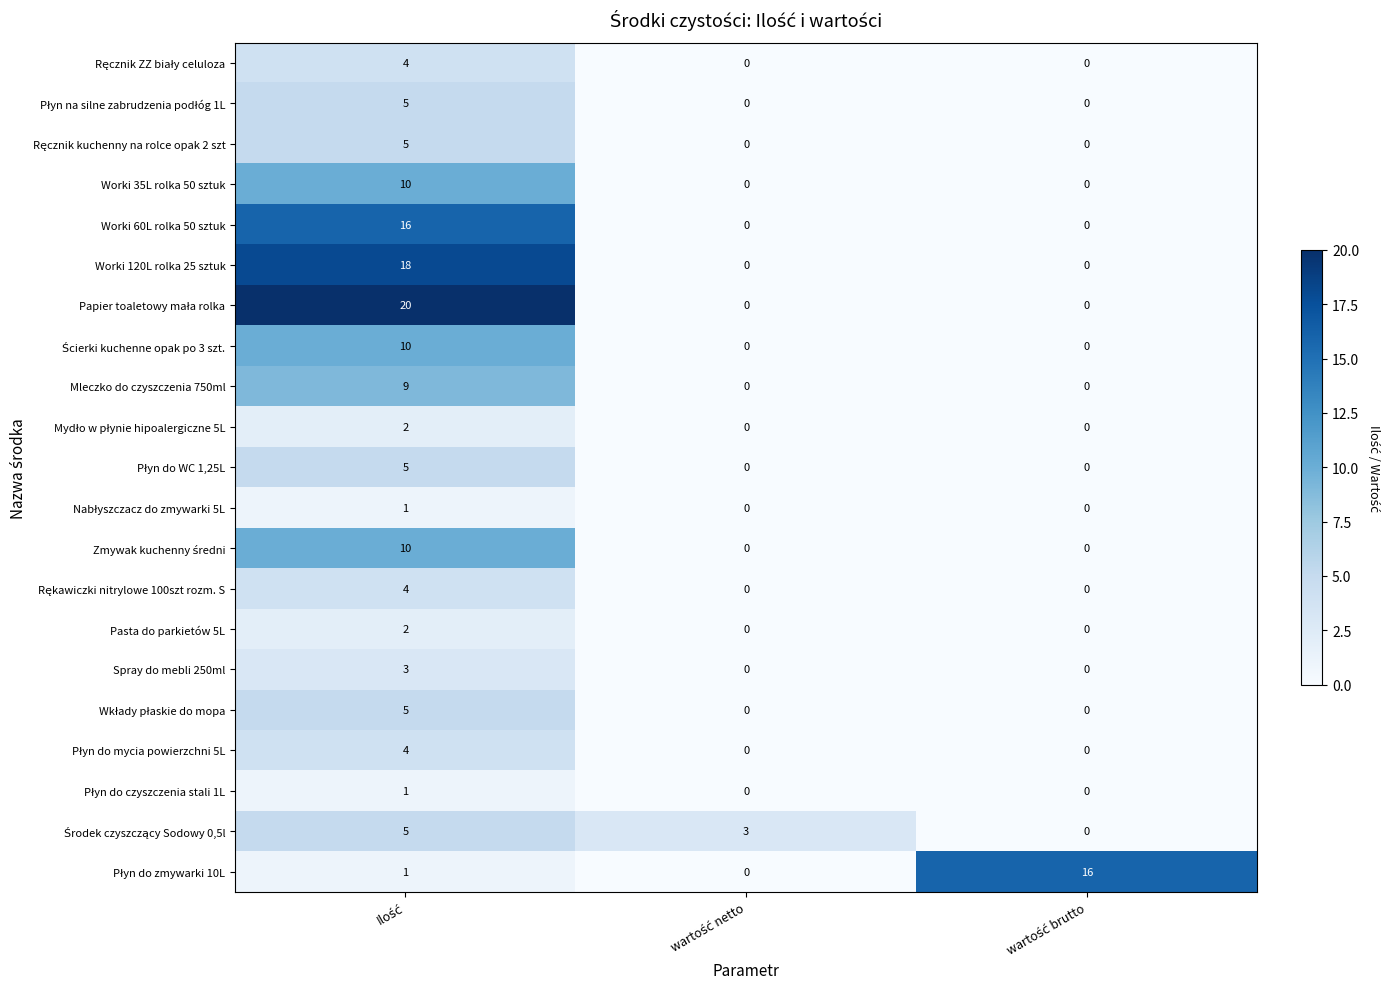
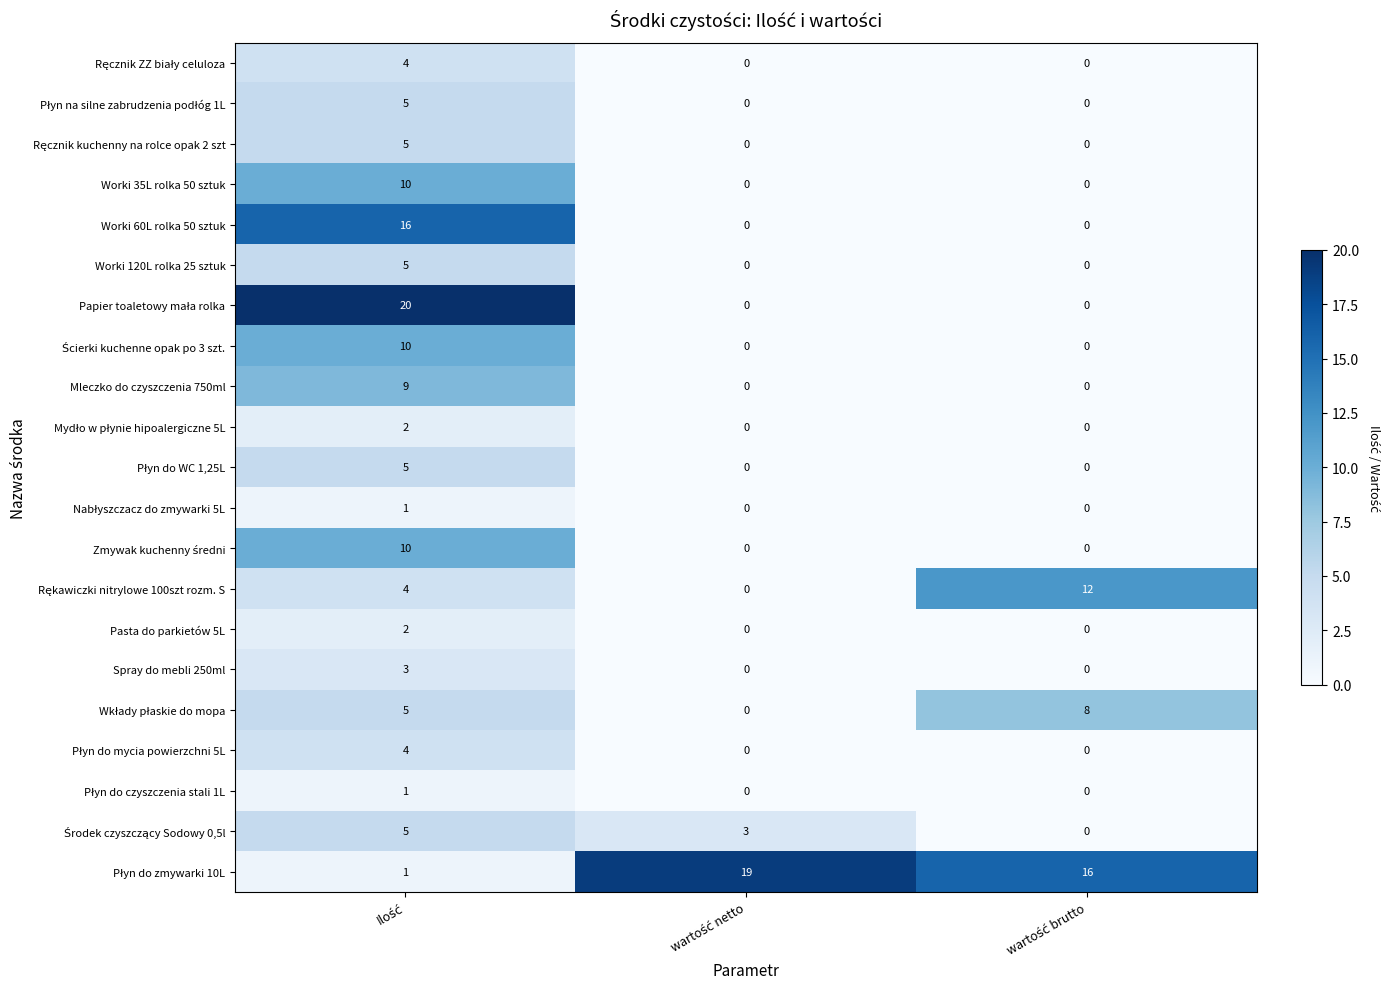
  {
    "Ręcznik ZZ biały celuloza": {
      "Ilość": 4,
      "wartość netto": 0,
      "wartość brutto": 0
    },
    "Płyn na silne zabrudzenia podłóg 1L": {
      "Ilość": 5,
      "wartość netto": 0,
      "wartość brutto": 0
    },
    "Ręcznik kuchenny na rolce opak 2 szt": {
      "Ilość": 5,
      "wartość netto": 0,
      "wartość brutto": 0
    },
    "Worki 35L rolka 50 sztuk": {
      "Ilość": 10,
      "wartość netto": 0,
      "wartość brutto": 0
    },
    "Worki 60L rolka 50 sztuk": {
      "Ilość": 16,
      "wartość netto": 0,
      "wartość brutto": 0
    },
    "Worki 120L rolka 25 sztuk": {
-     "Ilość": 18,
+     "Ilość": 5,
      "wartość netto": 0,
      "wartość brutto": 0
    },
    "Papier toaletowy mała rolka": {
      "Ilość": 20,
      "wartość netto": 0,
      "wartość brutto": 0
    },
    "Ścierki kuchenne opak po 3 szt.": {
      "Ilość": 10,
      "wartość netto": 0,
      "wartość brutto": 0
    },
    "Mleczko do czyszczenia 750ml": {
      "Ilość": 9,
      "wartość netto": 0,
      "wartość brutto": 0
    },
    "Mydło w płynie hipoalergiczne 5L": {
      "Ilość": 2,
      "wartość netto": 0,
      "wartość brutto": 0
    },
    "Płyn do WC 1,25L": {
      "Ilość": 5,
      "wartość netto": 0,
      "wartość brutto": 0
    },
    "Nabłyszczacz do zmywarki 5L": {
      "Ilość": 1,
      "wartość netto": 0,
      "wartość brutto": 0
    },
    "Zmywak kuchenny średni": {
      "Ilość": 10,
      "wartość netto": 0,
      "wartość brutto": 0
    },
    "Rękawiczki nitrylowe 100szt rozm. S": {
      "Ilość": 4,
      "wartość netto": 0,
-     "wartość brutto": 0
+     "wartość brutto": 12
    },
    "Pasta do parkietów 5L": {
      "Ilość": 2,
      "wartość netto": 0,
      "wartość brutto": 0
    },
    "Spray do mebli 250ml": {
      "Ilość": 3,
      "wartość netto": 0,
      "wartość brutto": 0
    },
    "Wkłady płaskie do mopa": {
      "Ilość": 5,
      "wartość netto": 0,
-     "wartość brutto": 0
+     "wartość brutto": 8
    },
    "Płyn do mycia powierzchni 5L": {
      "Ilość": 4,
      "wartość netto": 0,
      "wartość brutto": 0
    },
    "Płyn do czyszczenia stali 1L": {
      "Ilość": 1,
      "wartość netto": 0,
      "wartość brutto": 0
    },
    "Środek czyszczący Sodowy 0,5l": {
      "Ilość": 5,
      "wartość netto": 3,
      "wartość brutto": 0
    },
    "Płyn do zmywarki 10L": {
      "Ilość": 1,
-     "wartość netto": 0,
+     "wartość netto": 19,
      "wartość brutto": 16
    }
  }
